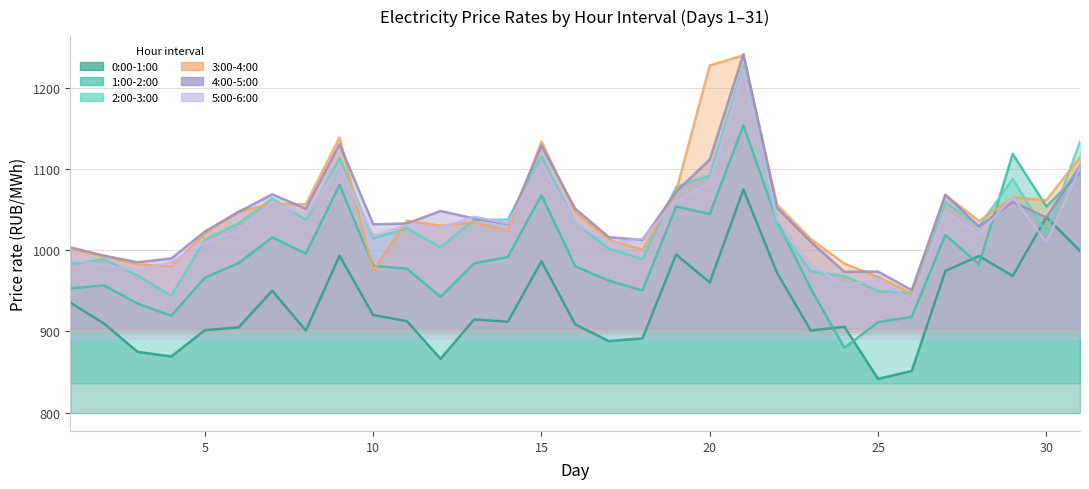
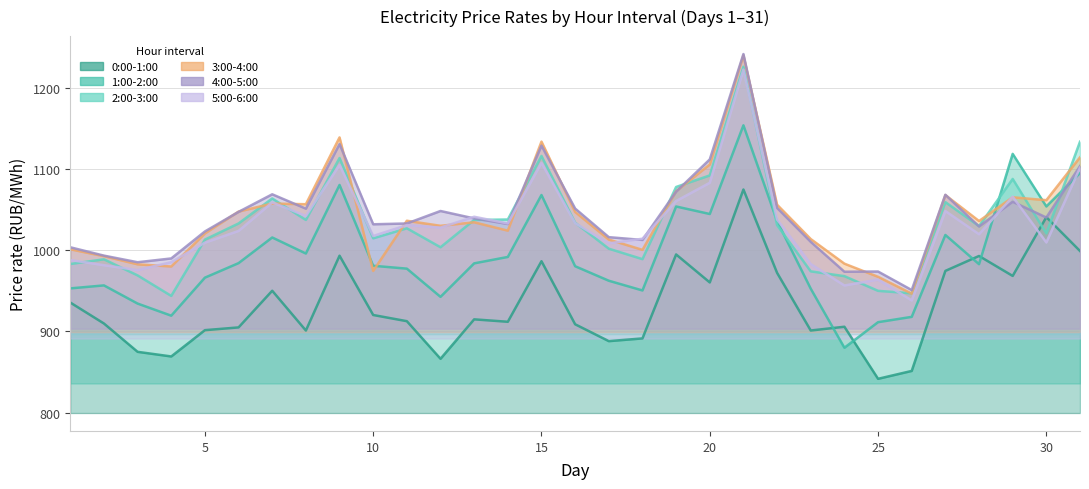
  {
    "3:00-4:00": {
      "10": 970,
      "15": 1130,
-     "20": 1230,
+     "20": 1110,
      "25": 970,
      "30": 1060
    }
  }
